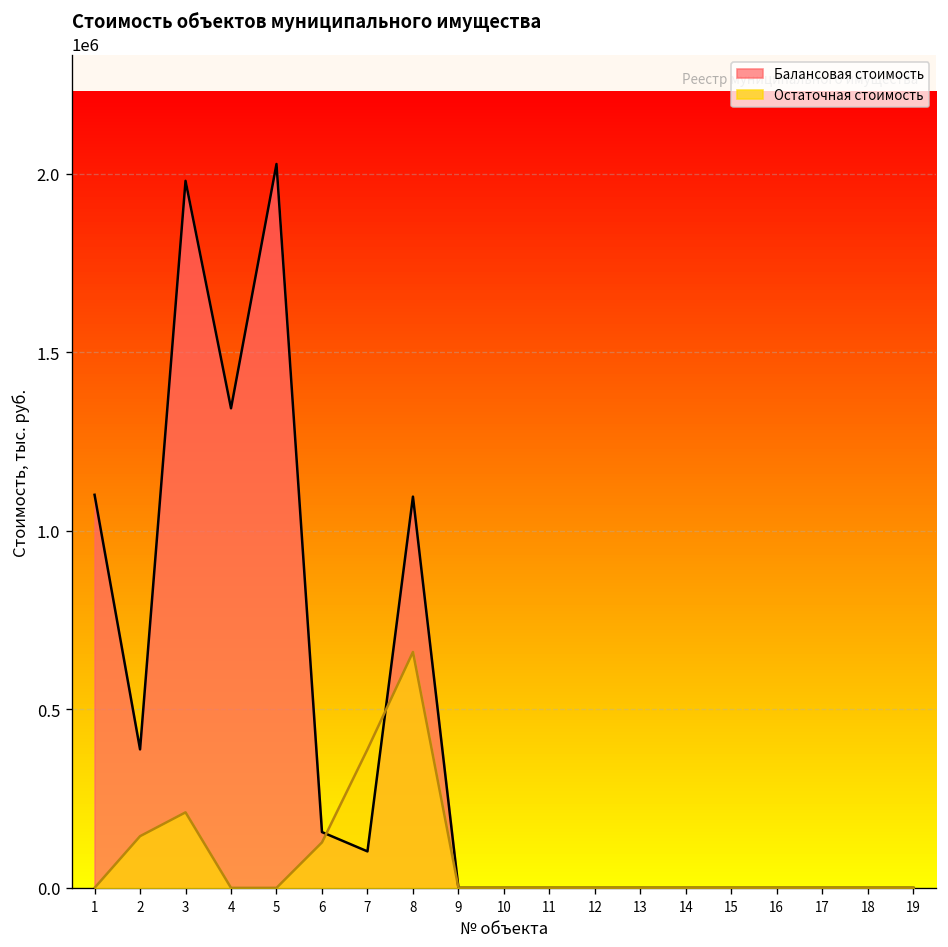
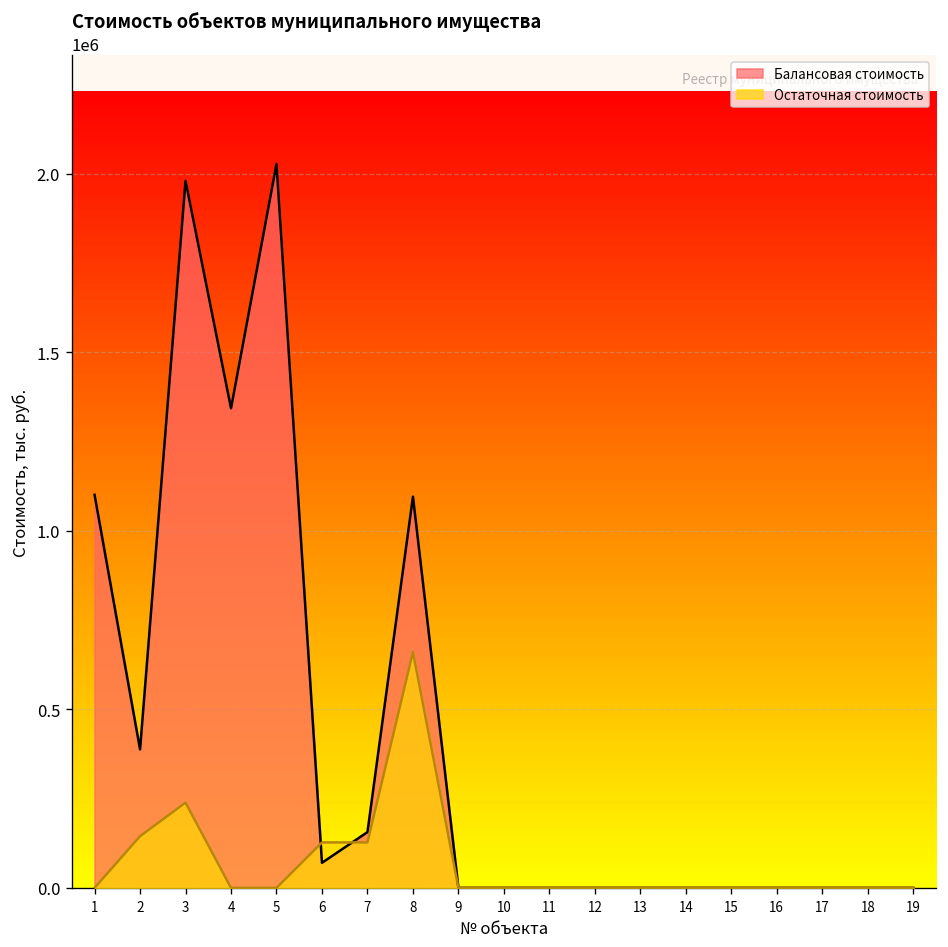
  {
    "Балансовая стоимость": {
      "1": 1100000,
      "2": 390000,
      "3": 1980000,
      "4": 1340000,
      "5": 2030000,
-     "6": 160000,
-     "7": 100000,
+     "6": 70000,
+     "7": 160000,
      "8": 1100000
    },
    "Остаточная стоимость": {
      "1": 0,
      "2": 140000,
-     "3": 210000,
+     "3": 240000,
      "4": 0,
      "5": 0,
      "6": 130000,
-     "7": 390000,
+     "7": 130000,
      "8": 660000
    }
  }
